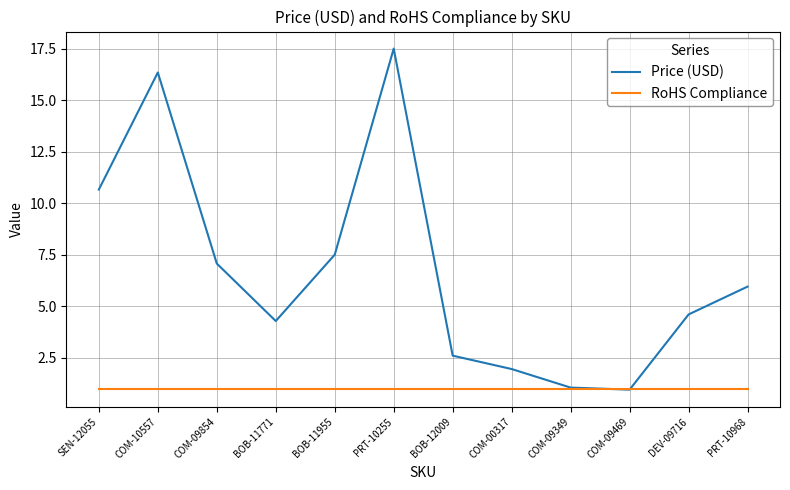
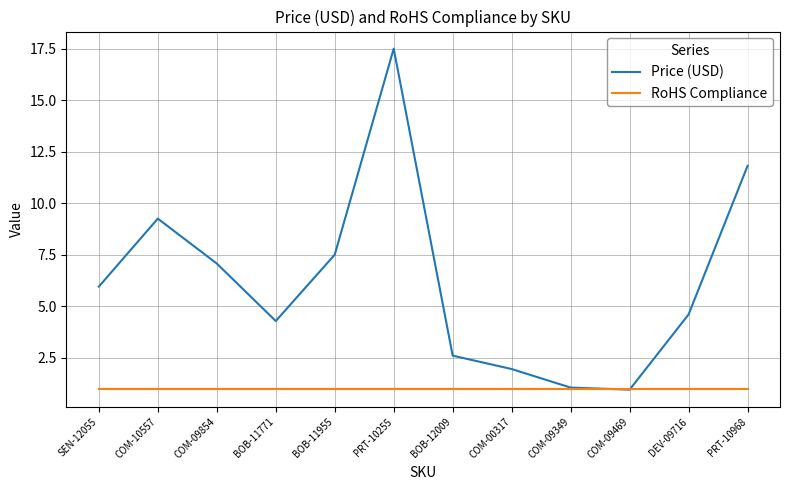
  {
    "Price (USD)": {
-     "SEN-12055": 10.7,
-     "COM-10557": 16.3,
+     "SEN-12055": 6.0,
+     "COM-10557": 9.3,
      "COM-09854": 7.1,
      "BOB-11771": 4.3,
      "BOB-11955": 7.5,
      "PRT-10255": 17.5,
      "BOB-12009": 2.6,
      "COM-00317": 2.0,
      "DEV-09716": 4.6,
-     "PRT-10968": 6.0
+     "PRT-10968": 11.8
    },
    "RoHS Compliance": {
      "SEN-12055": 1.0,
      "COM-10557": 1.0,
      "COM-09854": 1.0,
      "BOB-11771": 1.0,
      "BOB-11955": 1.0,
      "PRT-10255": 1.0,
      "BOB-12009": 1.0,
      "COM-00317": 1.0,
      "DEV-09716": 1.0,
      "PRT-10968": 1.0
    }
  }
